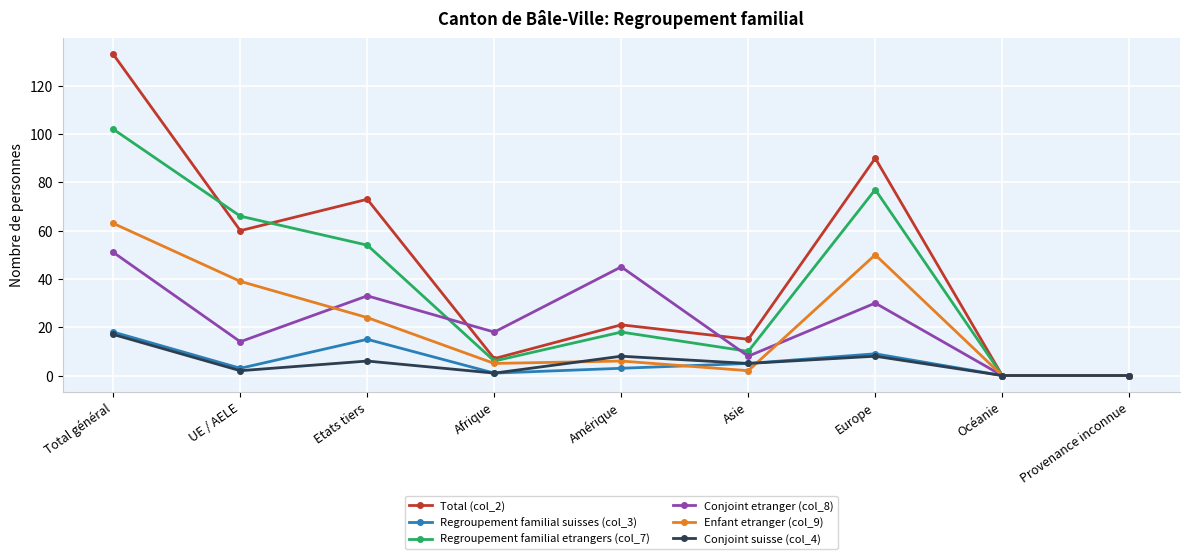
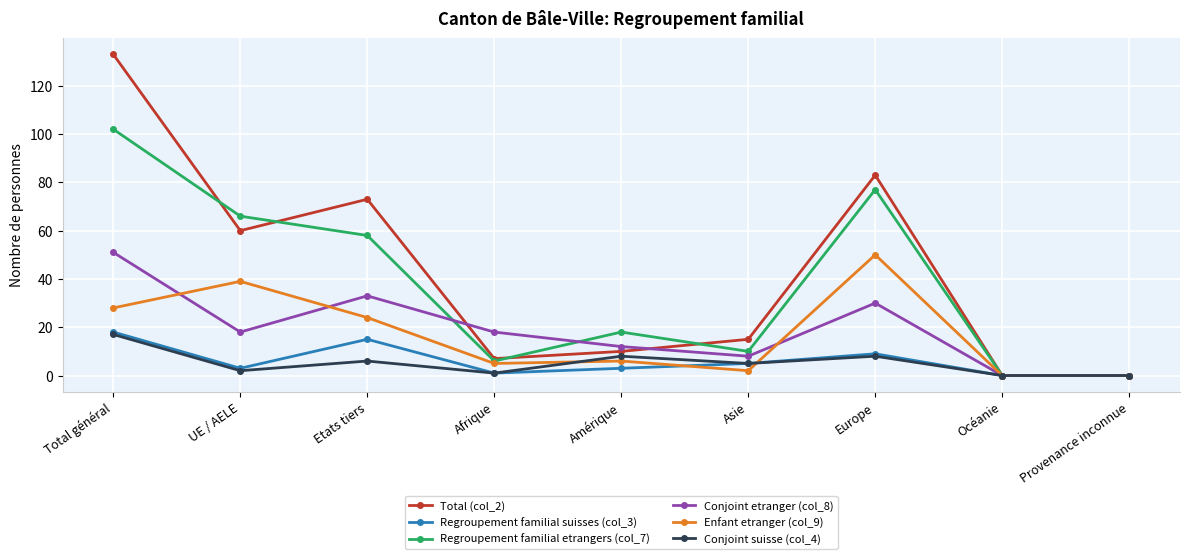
  {
    "Total (col_2)": {
      "Total général": 133,
      "UE / AELE": 60,
      "Etats tiers": 73,
-     "Amérique": 21,
+     "Amérique": 10,
      "Asie": 15,
-     "Europe": 90
+     "Europe": 83
    },
    "Regroupement familial suisses (col_3)": {
      "Etats tiers": 15,
      "Amérique": 3
    },
    "Regroupement familial etrangers (col_7)": {
      "Total général": 102,
      "UE / AELE": 66,
-     "Etats tiers": 54,
+     "Etats tiers": 58,
      "Amérique": 18,
      "Asie": 10,
      "Europe": 77
    },
    "Conjoint etranger (col_8)": {
      "Total général": 51,
-     "UE / AELE": 14,
+     "UE / AELE": 18,
      "Etats tiers": 33,
      "Afrique": 18,
-     "Amérique": 45,
+     "Amérique": 12,
      "Asie": 8,
      "Europe": 30
    },
    "Enfant etranger (col_9)": {
-     "Total général": 63,
+     "Total général": 28,
      "UE / AELE": 39,
      "Etats tiers": 24,
      "Amérique": 6,
      "Asie": 2,
      "Europe": 50
    },
    "Conjoint suisse (col_4)": {
      "Etats tiers": 6,
      "Amérique": 8
    }
  }
